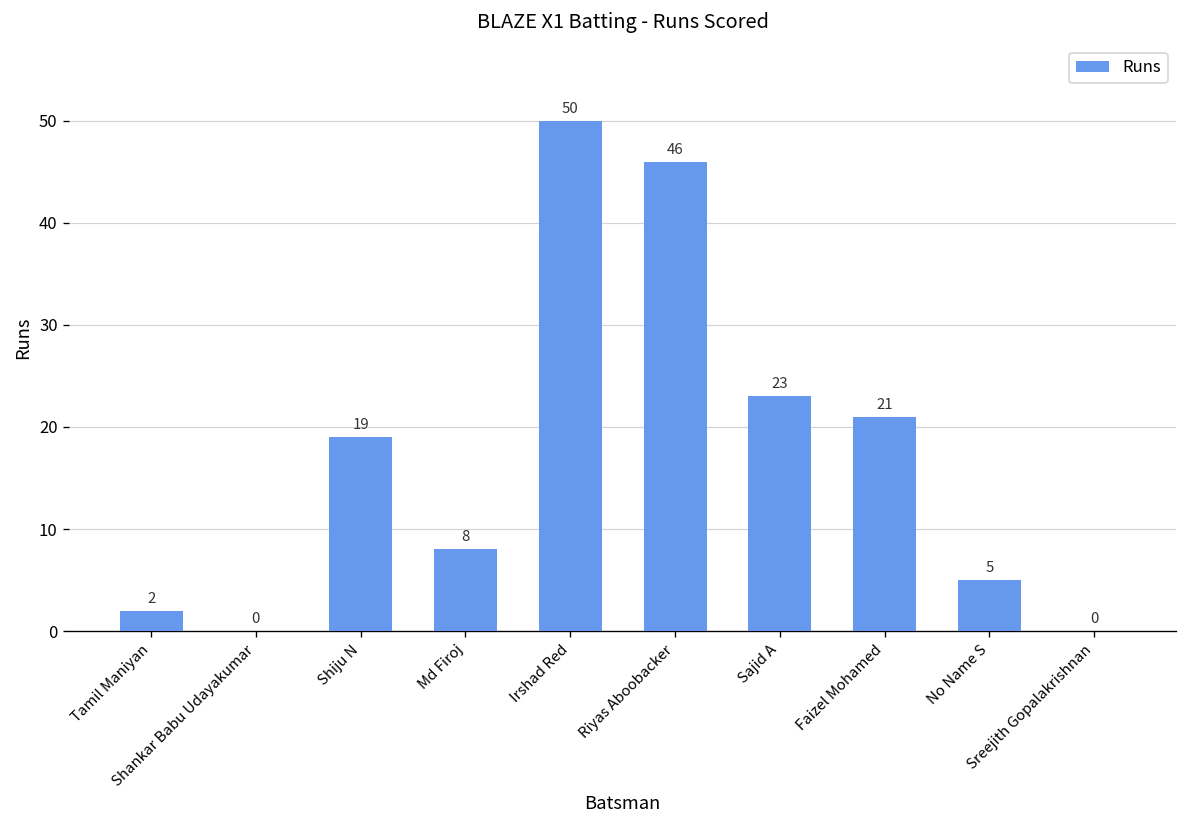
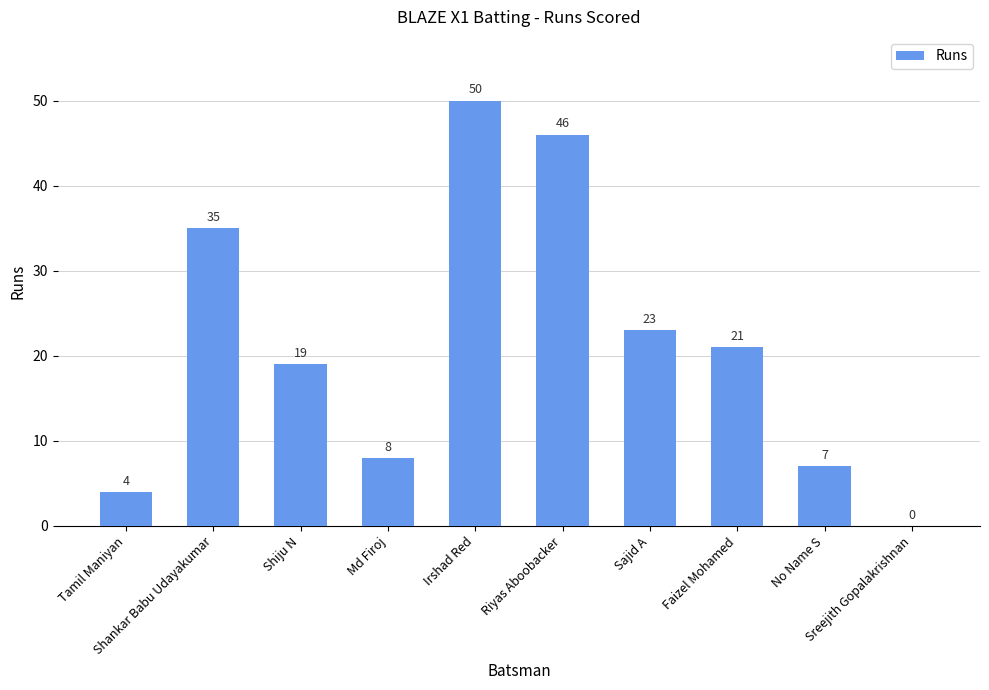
  {
-   "Tamil Maniyan": 2,
-   "Shankar Babu Udayakumar": 0,
+   "Tamil Maniyan": 4,
+   "Shankar Babu Udayakumar": 35,
    "Shiju N": 19,
    "Md Firoj": 8,
    "Irshad Red": 50,
    "Riyas Aboobacker": 46,
    "Sajid A": 23,
    "Faizel Mohamed": 21,
-   "No Name S": 5,
+   "No Name S": 7,
    "Sreejith Gopalakrishnan": 0
  }
